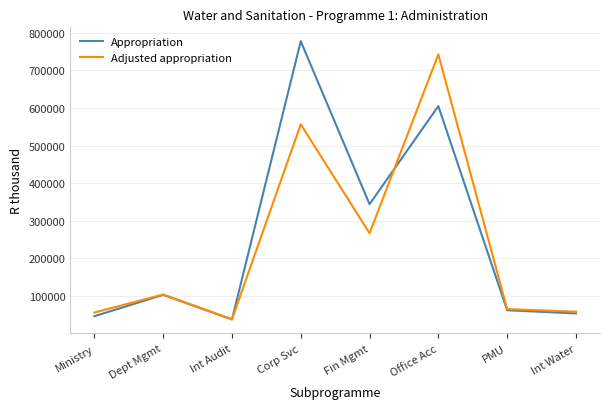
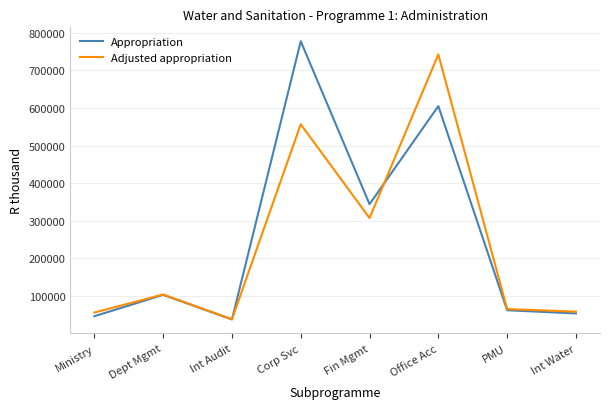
  {
    "Appropriation": {
      "Ministry": 50000,
      "Corp Svc": 780000,
      "Fin Mgmt": 340000,
      "Office Acc": 600000
    },
    "Adjusted appropriation": {
      "Ministry": 60000,
      "Corp Svc": 560000,
-     "Fin Mgmt": 270000,
+     "Fin Mgmt": 310000,
      "Office Acc": 740000
    }
  }
